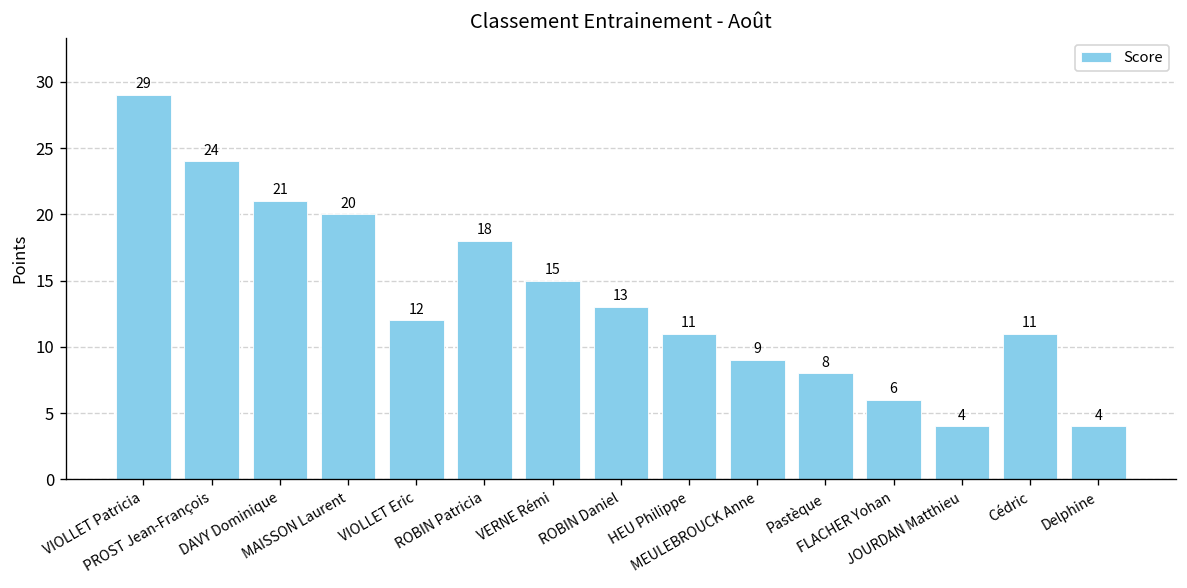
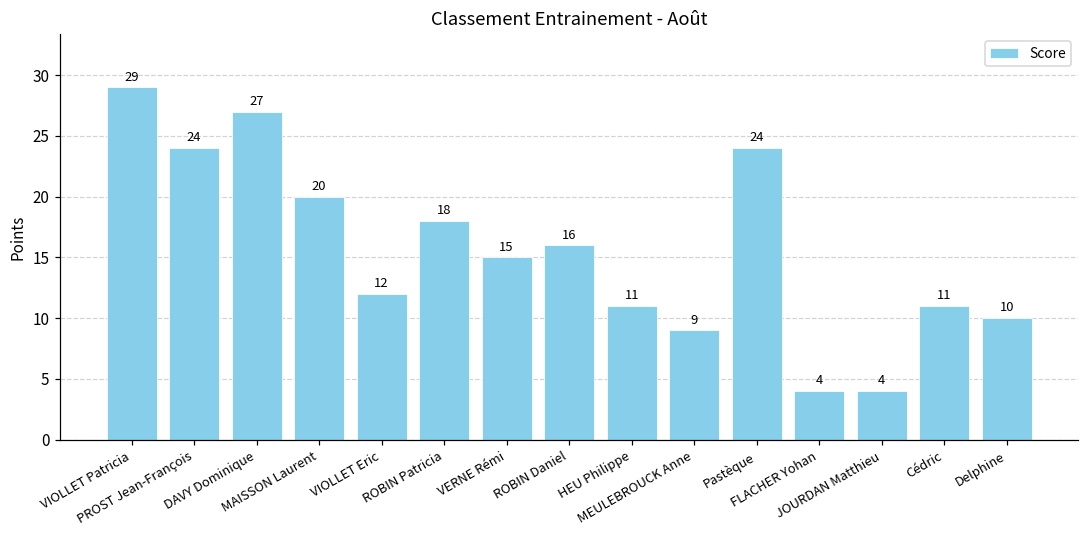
  {
    "VIOLLET Patricia": 29,
    "PROST Jean-François": 24,
-   "DAVY Dominique": 21,
+   "DAVY Dominique": 27,
    "MAISSON Laurent": 20,
    "VIOLLET Eric": 12,
    "ROBIN Patricia": 18,
    "VERNE Rémi": 15,
-   "ROBIN Daniel": 13,
+   "ROBIN Daniel": 16,
    "HEU Philippe": 11,
    "MEULEBROUCK Anne": 9,
-   "Pastèque": 8,
-   "FLACHER Yohan": 6,
+   "Pastèque": 24,
+   "FLACHER Yohan": 4,
    "JOURDAN Matthieu": 4,
    "Cédric": 11,
-   "Delphine": 4
+   "Delphine": 10
  }
